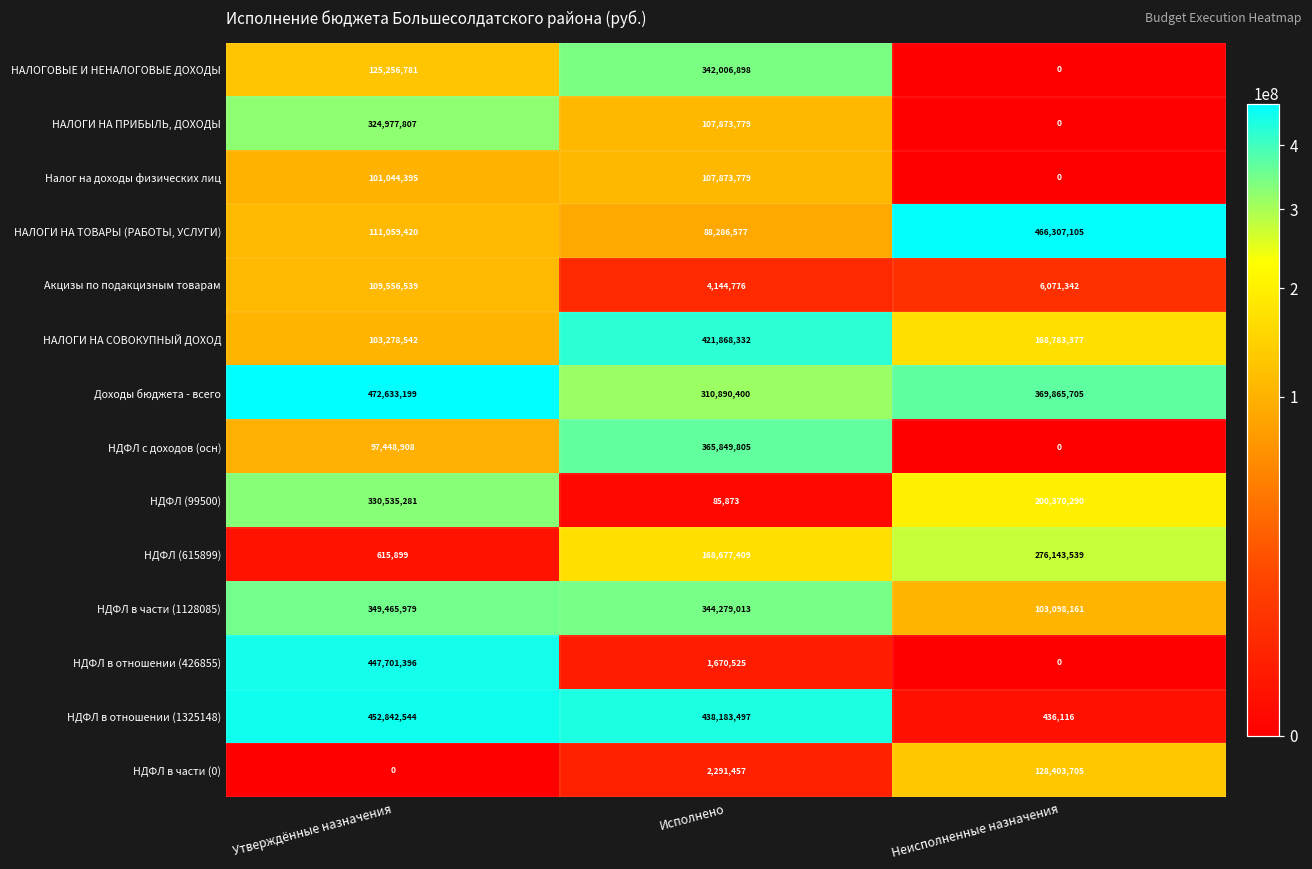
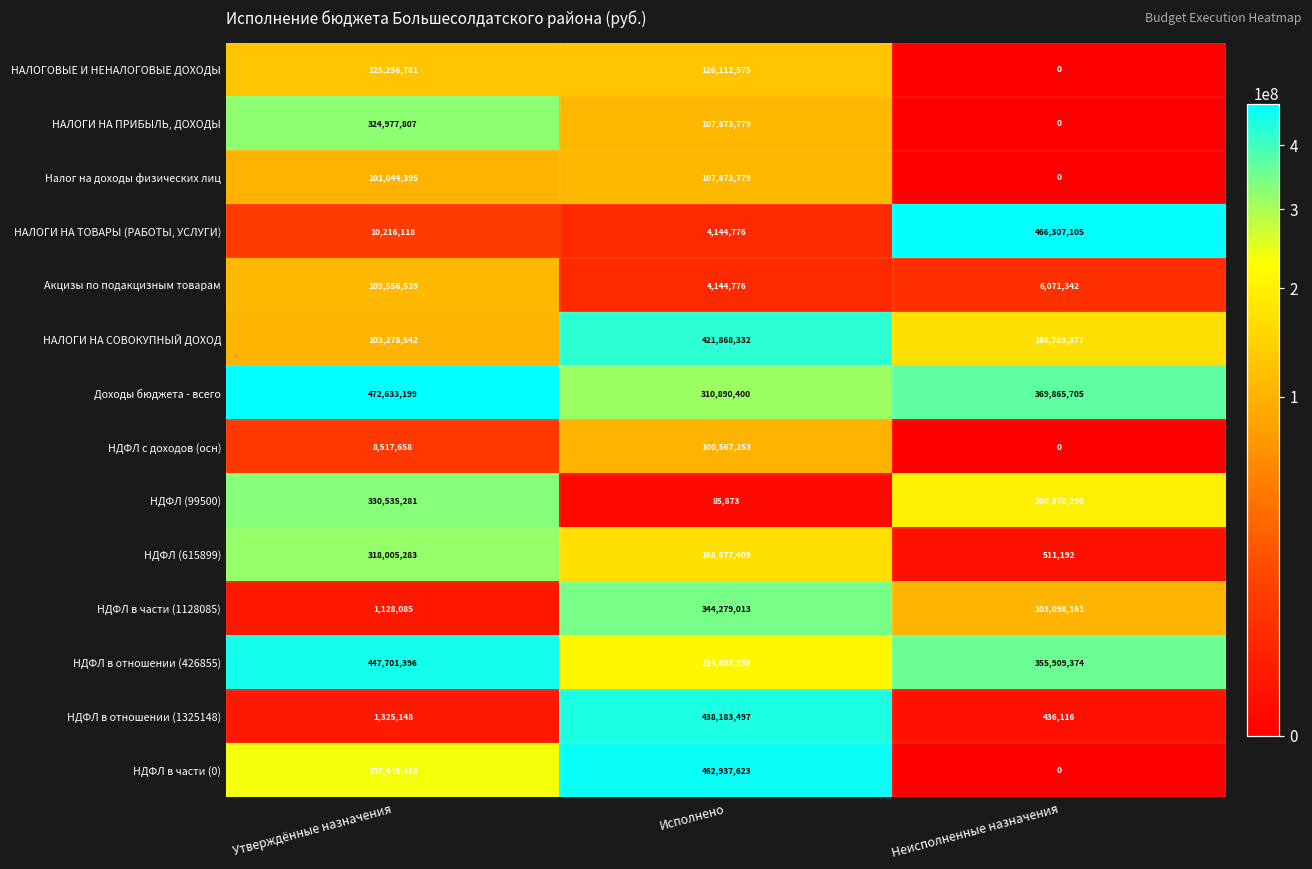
  {
    "НАЛОГОВЫЕ И НЕНАЛОГОВЫЕ ДОХОДЫ": {
      "Утверждённые назначения": "125,256,781",
-     "Исполнено": "342,006,898",
+     "Исполнено": "126,112,575",
      "Неисполненные назначения": "0"
    },
    "НАЛОГИ НА ПРИБЫЛЬ, ДОХОДЫ": {
      "Утверждённые назначения": "324,977,807",
      "Исполнено": "107,873,779",
      "Неисполненные назначения": "0"
    },
    "Налог на доходы физических лиц": {
      "Утверждённые назначения": "101,044,395",
      "Исполнено": "107,873,779",
      "Неисполненные назначения": "0"
    },
    "НАЛОГИ НА ТОВАРЫ (РАБОТЫ, УСЛУГИ)": {
-     "Утверждённые назначения": "111,059,420",
-     "Исполнено": "88,286,577",
+     "Утверждённые назначения": "10,216,118",
+     "Исполнено": "4,144,776",
      "Неисполненные назначения": "466,307,105"
    },
    "Акцизы по подакцизным товарам": {
      "Утверждённые назначения": "109,556,539",
      "Исполнено": "4,144,776",
      "Неисполненные назначения": "6,071,342"
    },
    "НАЛОГИ НА СОВОКУПНЫЙ ДОХОД": {
      "Утверждённые назначения": "103,278,542",
      "Исполнено": "421,868,332",
      "Неисполненные назначения": "168,783,377"
    },
    "Доходы бюджета - всего": {
      "Утверждённые назначения": "472,633,199",
      "Исполнено": "310,890,400",
      "Неисполненные назначения": "369,865,705"
    },
    "НДФЛ с доходов (осн)": {
-     "Утверждённые назначения": "97,448,908",
-     "Исполнено": "365,849,805",
+     "Утверждённые назначения": "8,517,658",
+     "Исполнено": "100,567,253",
      "Неисполненные назначения": "0"
    },
    "НДФЛ (99500)": {
      "Утверждённые назначения": "330,535,281",
      "Исполнено": "85,873",
      "Неисполненные назначения": "200,370,290"
    },
    "НДФЛ (615899)": {
-     "Утверждённые назначения": "615,899",
+     "Утверждённые назначения": "318,005,283",
      "Исполнено": "168,677,409",
-     "Неисполненные назначения": "276,143,539"
+     "Неисполненные назначения": "511,192"
    },
    "НДФЛ в части (1128085)": {
-     "Утверждённые назначения": "349,465,979",
+     "Утверждённые назначения": "1,128,085",
      "Исполнено": "344,279,013",
      "Неисполненные назначения": "103,098,161"
    },
    "НДФЛ в отношении (426855)": {
      "Утверждённые назначения": "447,701,396",
-     "Исполнено": "1,670,525",
-     "Неисполненные назначения": "0"
+     "Исполнено": "214,893,298",
+     "Неисполненные назначения": "355,909,374"
    },
    "НДФЛ в отношении (1325148)": {
-     "Утверждённые назначения": "452,842,544",
+     "Утверждённые назначения": "1,325,148",
      "Исполнено": "438,183,497",
      "Неисполненные назначения": "436,116"
    },
    "НДФЛ в части (0)": {
-     "Утверждённые назначения": "0",
-     "Исполнено": "2,291,457",
-     "Неисполненные назначения": "128,403,705"
+     "Утверждённые назначения": "237,449,418",
+     "Исполнено": "462,937,623",
+     "Неисполненные назначения": "0"
    }
  }
